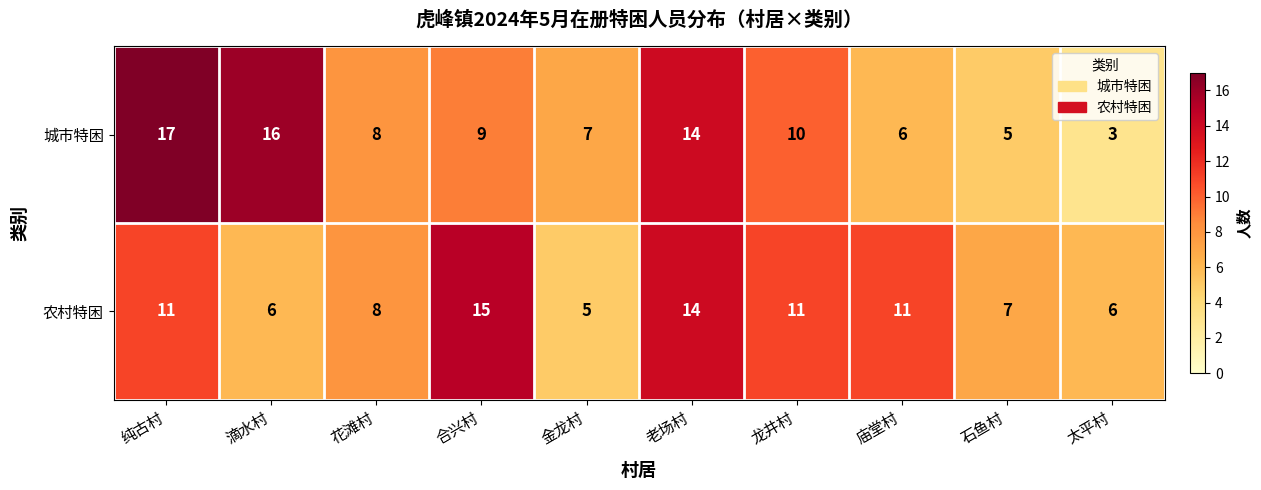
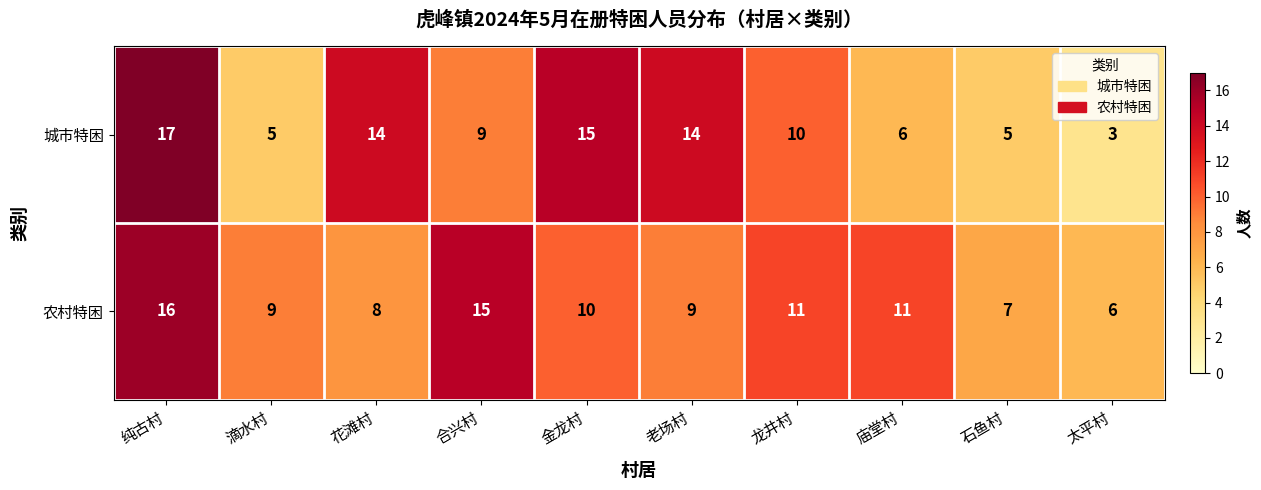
  {
    "城市特困": {
      "纯古村": 17,
-     "滴水村": 16,
-     "花滩村": 8,
+     "滴水村": 5,
+     "花滩村": 14,
      "合兴村": 9,
-     "金龙村": 7,
+     "金龙村": 15,
      "老场村": 14,
      "龙井村": 10,
      "庙堂村": 6,
      "石鱼村": 5,
      "太平村": 3
    },
    "农村特困": {
-     "纯古村": 11,
-     "滴水村": 6,
+     "纯古村": 16,
+     "滴水村": 9,
      "花滩村": 8,
      "合兴村": 15,
-     "金龙村": 5,
-     "老场村": 14,
+     "金龙村": 10,
+     "老场村": 9,
      "龙井村": 11,
      "庙堂村": 11,
      "石鱼村": 7,
      "太平村": 6
    }
  }
